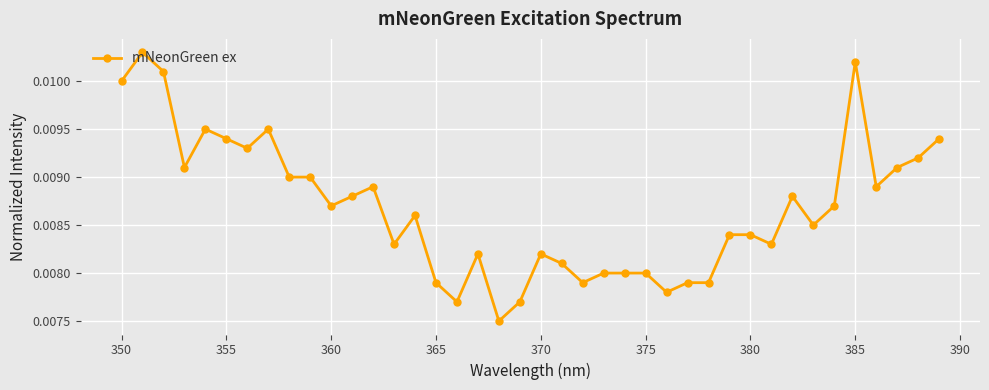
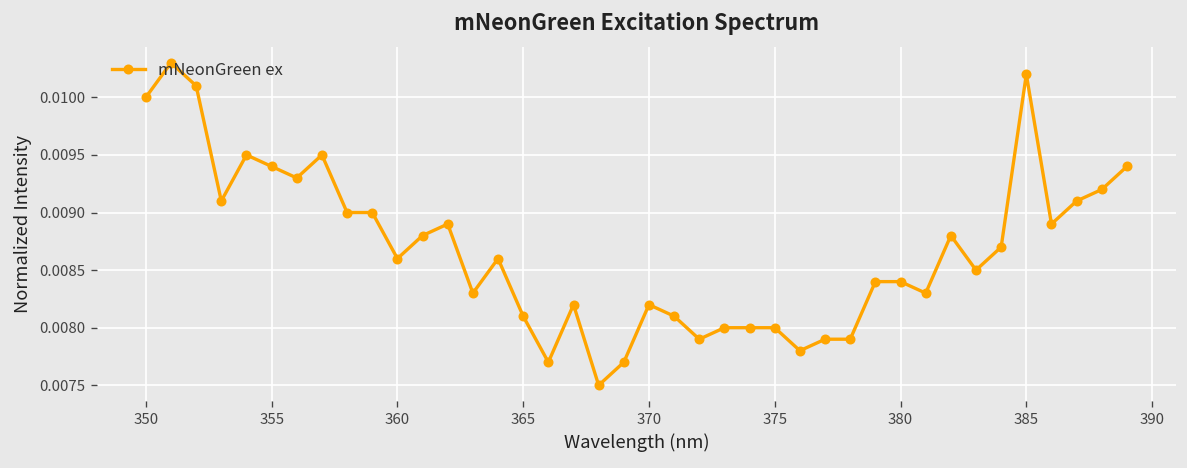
  {
    "350": 0.0100,
    "355": 0.0094,
-   "360": 0.0087,
-   "365": 0.0079,
+   "360": 0.0086,
+   "365": 0.0081,
    "370": 0.0082,
    "375": 0.0080,
    "380": 0.0084,
    "385": 0.0102
  }
